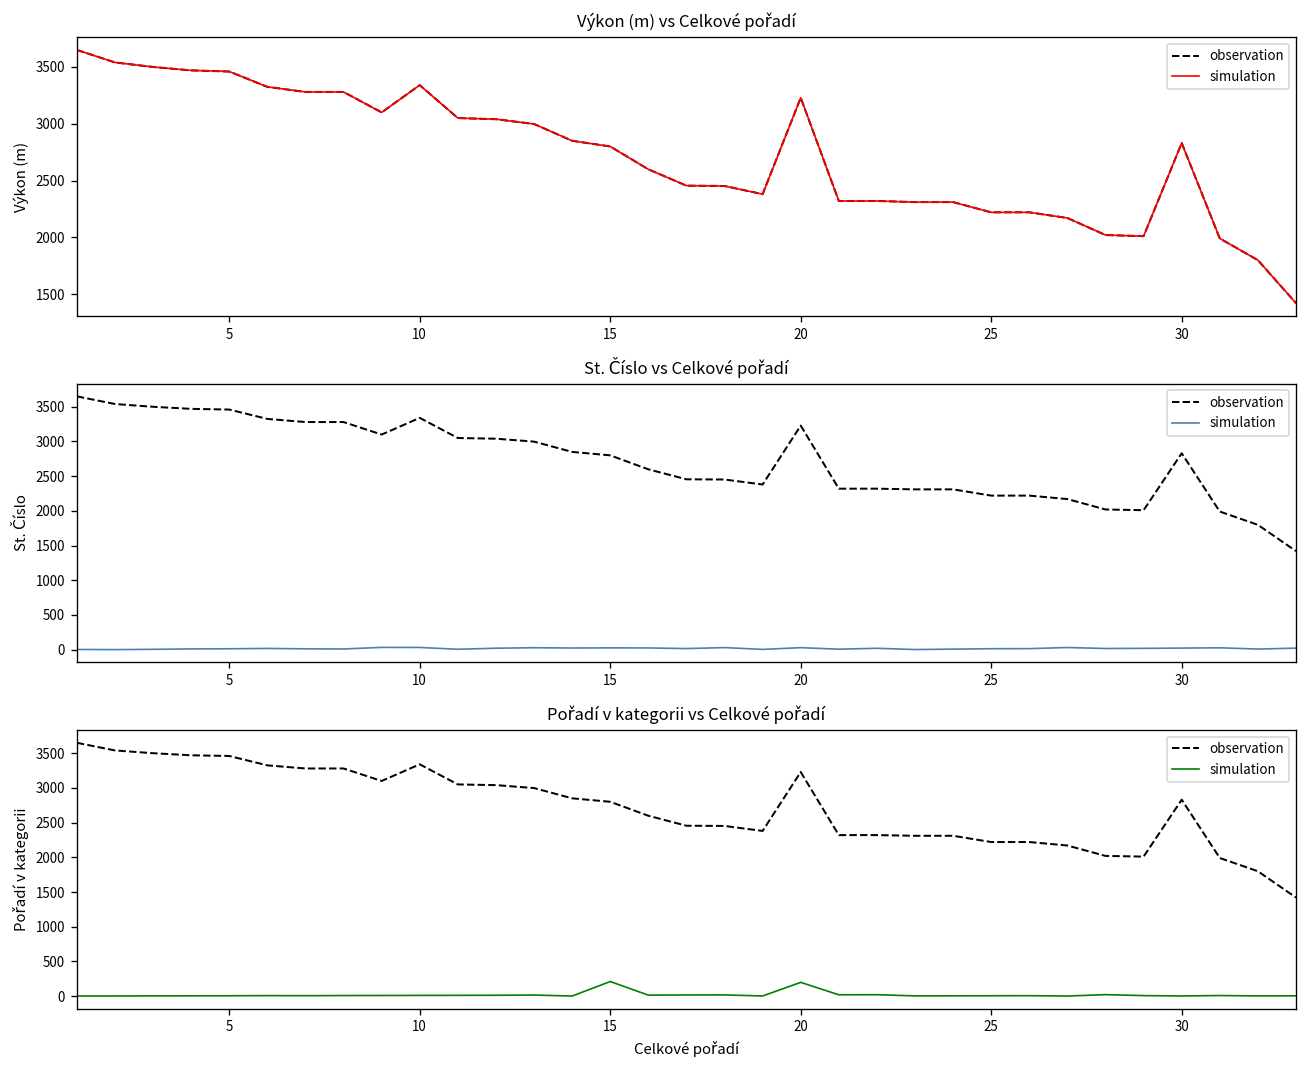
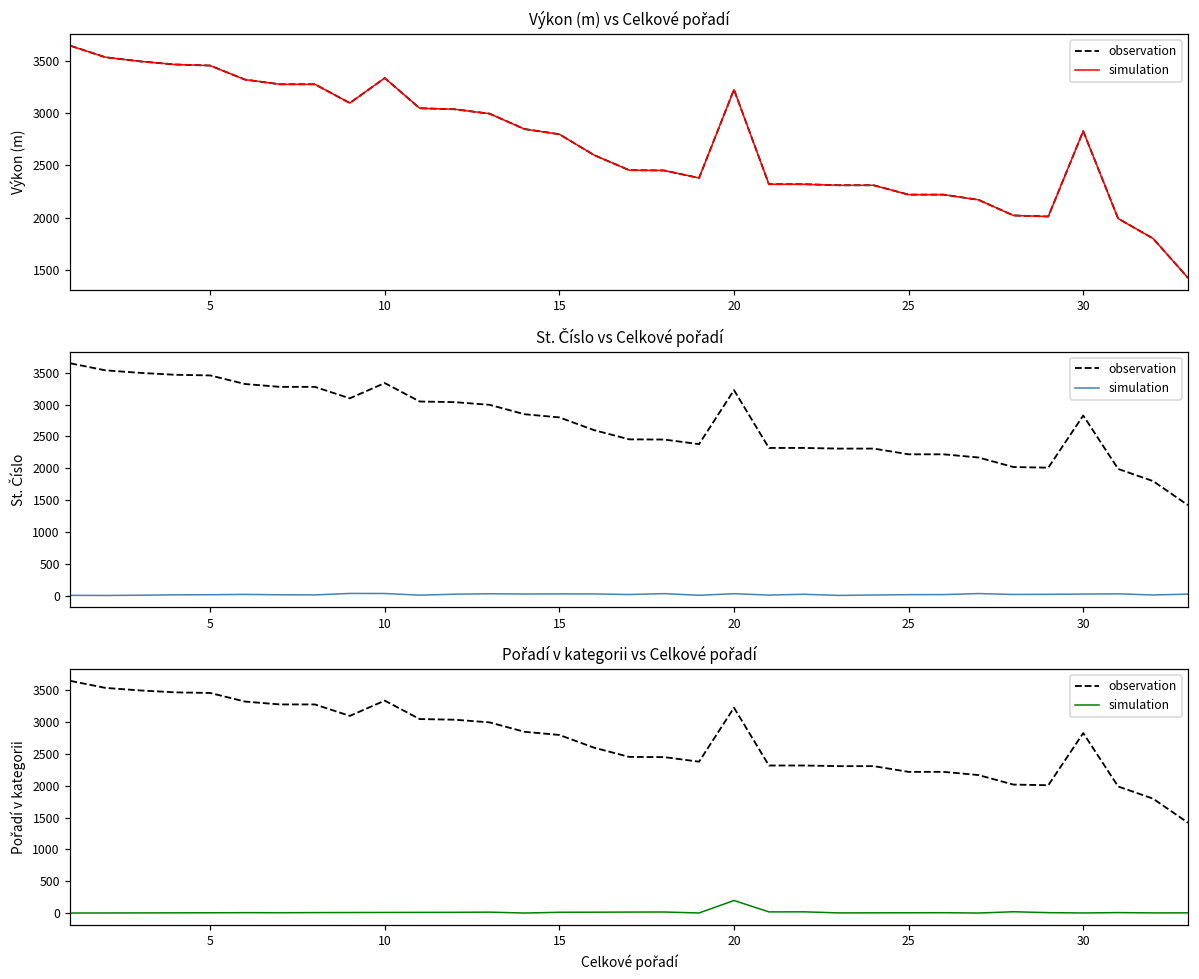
  {
    "Výkon (m) vs Celkové pořadí": {
      "5": 3500,
      "10": 3300,
      "15": 2800,
      "20": 3200,
      "25": 2200,
      "30": 2800
    },
    "St. Číslo vs Celkové pořadí": {
      "observation": {
        "5": 3500,
        "10": 3300,
        "15": 2800,
        "20": 3200,
        "25": 2200,
        "30": 2800
      }
    },
    "Pořadí v kategorii vs Celkové pořadí": {
      "observation": {
        "5": 3500,
        "10": 3300,
        "15": 2800,
        "20": 3200,
        "25": 2200,
        "30": 2800
      },
      "simulation": {
        "5": 0,
        "10": 0,
-       "15": 200,
+       "15": 0,
        "20": 200,
        "25": 0,
        "30": 0
      }
    }
  }
